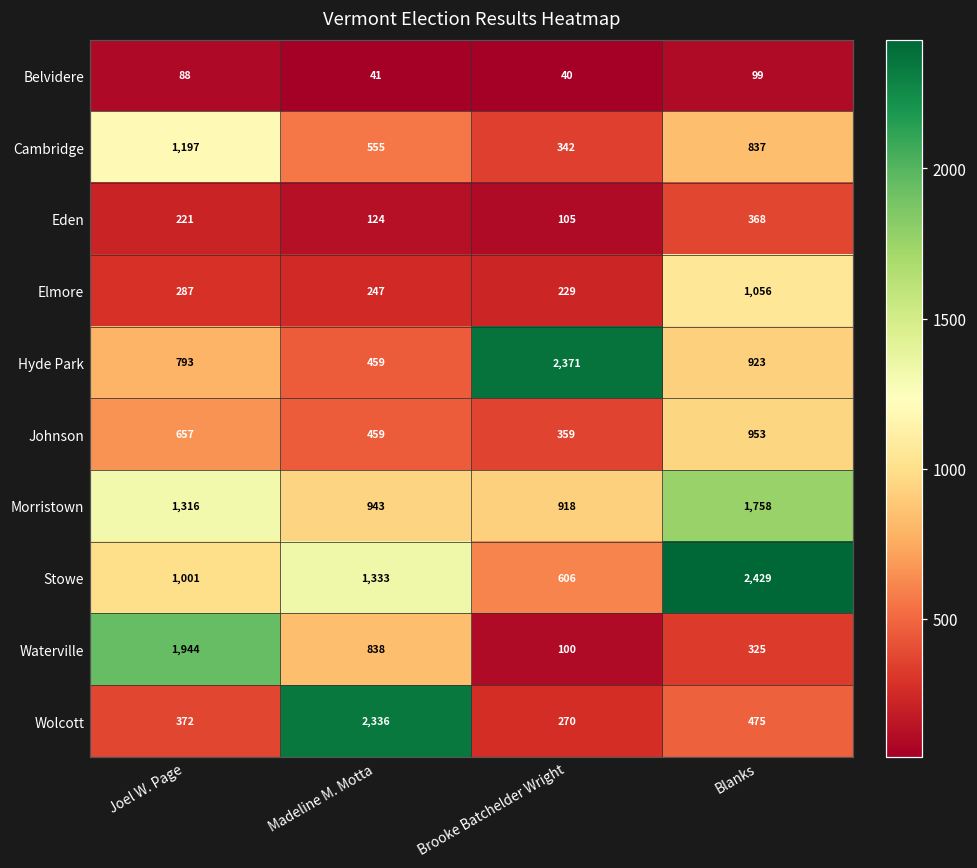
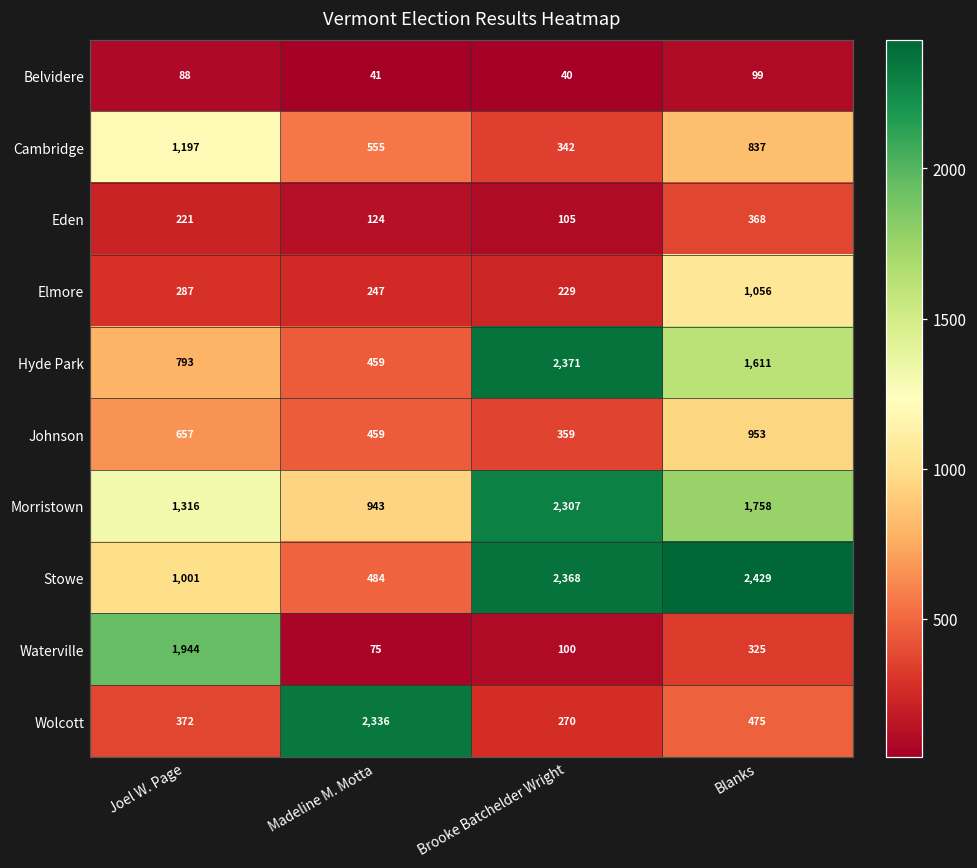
  {
    "Belvidere": {
      "Joel W. Page": "88",
      "Madeline M. Motta": "41",
      "Brooke Batchelder Wright": "40",
      "Blanks": "99"
    },
    "Cambridge": {
      "Joel W. Page": "1,197",
      "Madeline M. Motta": "555",
      "Brooke Batchelder Wright": "342",
      "Blanks": "837"
    },
    "Eden": {
      "Joel W. Page": "221",
      "Madeline M. Motta": "124",
      "Brooke Batchelder Wright": "105",
      "Blanks": "368"
    },
    "Elmore": {
      "Joel W. Page": "287",
      "Madeline M. Motta": "247",
      "Brooke Batchelder Wright": "229",
      "Blanks": "1,056"
    },
    "Hyde Park": {
      "Joel W. Page": "793",
      "Madeline M. Motta": "459",
      "Brooke Batchelder Wright": "2,371",
-     "Blanks": "923"
+     "Blanks": "1,611"
    },
    "Johnson": {
      "Joel W. Page": "657",
      "Madeline M. Motta": "459",
      "Brooke Batchelder Wright": "359",
      "Blanks": "953"
    },
    "Morristown": {
      "Joel W. Page": "1,316",
      "Madeline M. Motta": "943",
-     "Brooke Batchelder Wright": "918",
+     "Brooke Batchelder Wright": "2,307",
      "Blanks": "1,758"
    },
    "Stowe": {
      "Joel W. Page": "1,001",
-     "Madeline M. Motta": "1,333",
-     "Brooke Batchelder Wright": "606",
+     "Madeline M. Motta": "484",
+     "Brooke Batchelder Wright": "2,368",
      "Blanks": "2,429"
    },
    "Waterville": {
      "Joel W. Page": "1,944",
-     "Madeline M. Motta": "838",
+     "Madeline M. Motta": "75",
      "Brooke Batchelder Wright": "100",
      "Blanks": "325"
    },
    "Wolcott": {
      "Joel W. Page": "372",
      "Madeline M. Motta": "2,336",
      "Brooke Batchelder Wright": "270",
      "Blanks": "475"
    }
  }
